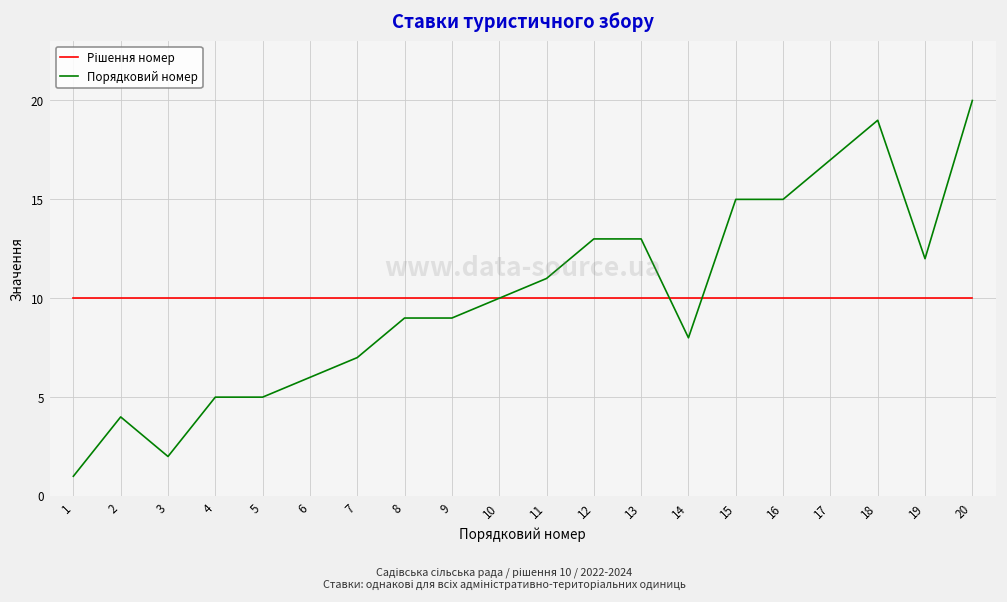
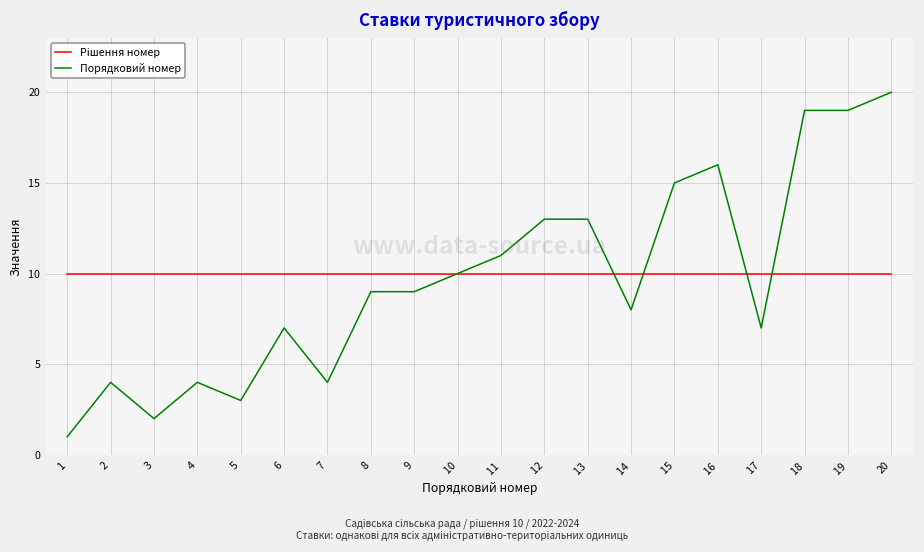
  {
    "Рішення номер": {
      "1": 10,
      "2": 10,
      "3": 10,
      "4": 10,
      "5": 10,
      "6": 10,
      "7": 10,
      "8": 10,
      "9": 10,
      "11": 10,
      "12": 10,
      "13": 10,
      "14": 10,
      "15": 10,
      "16": 10,
      "17": 10,
      "18": 10,
      "19": 10,
      "20": 10
    },
    "Порядковий номер": {
      "1": 1,
      "2": 4,
      "3": 2,
-     "4": 5,
-     "5": 5,
-     "6": 6,
-     "7": 7,
+     "4": 4,
+     "5": 3,
+     "6": 7,
+     "7": 4,
      "8": 9,
      "9": 9,
      "11": 11,
      "12": 13,
      "13": 13,
      "14": 8,
      "15": 15,
-     "16": 15,
-     "17": 17,
+     "16": 16,
+     "17": 7,
      "18": 19,
-     "19": 12,
+     "19": 19,
      "20": 20
    }
  }
